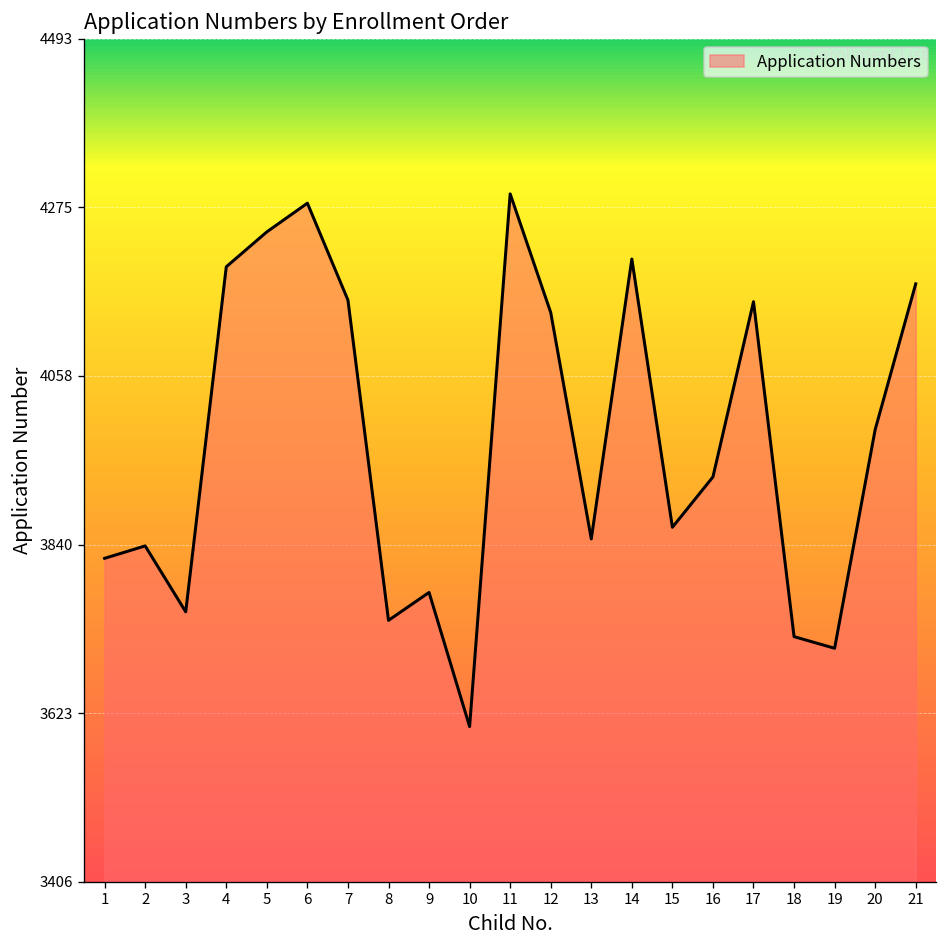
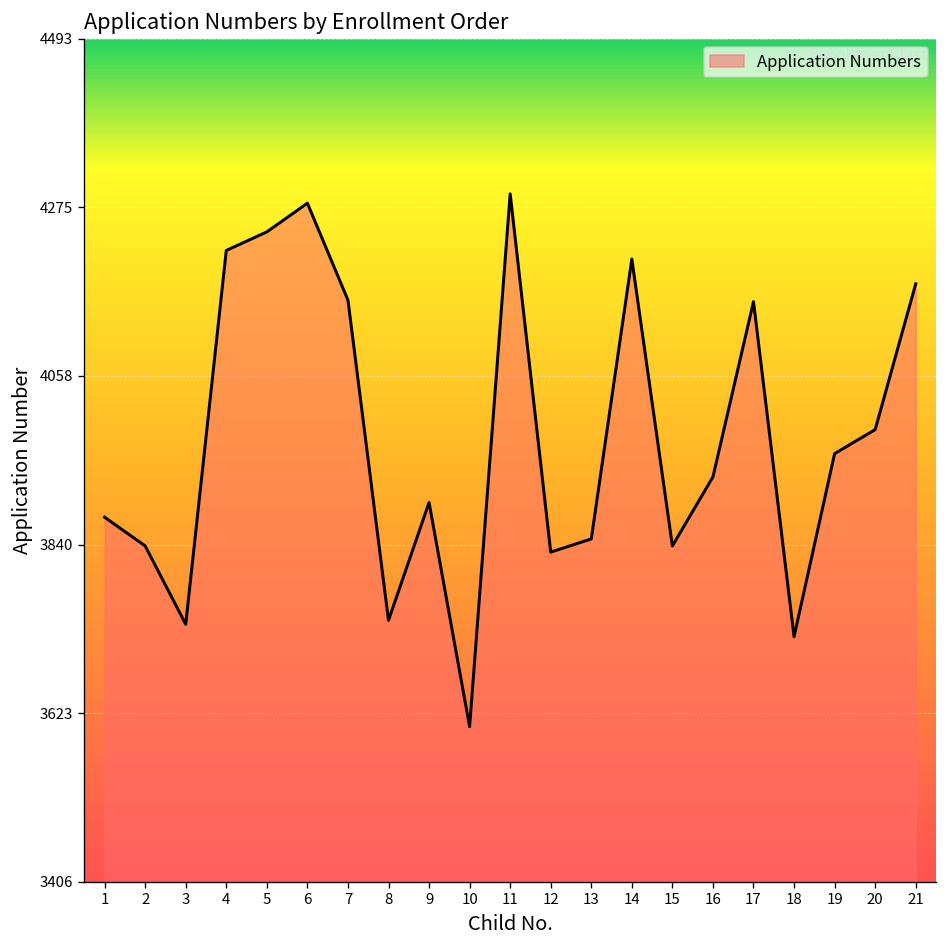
  {
-   "1": 3820,
+   "1": 3880,
    "2": 3840,
-   "3": 3750,
-   "4": 4200,
+   "3": 3740,
+   "4": 4220,
    "5": 4240,
    "6": 4280,
    "7": 4160,
    "8": 3740,
-   "9": 3780,
+   "9": 3900,
    "10": 3610,
    "11": 4290,
-   "12": 4140,
+   "12": 3830,
    "13": 3850,
    "14": 4210,
-   "15": 3860,
+   "15": 3840,
    "16": 3930,
    "17": 4150,
    "18": 3720,
-   "19": 3710,
+   "19": 3960,
    "20": 3990,
    "21": 4180
  }
